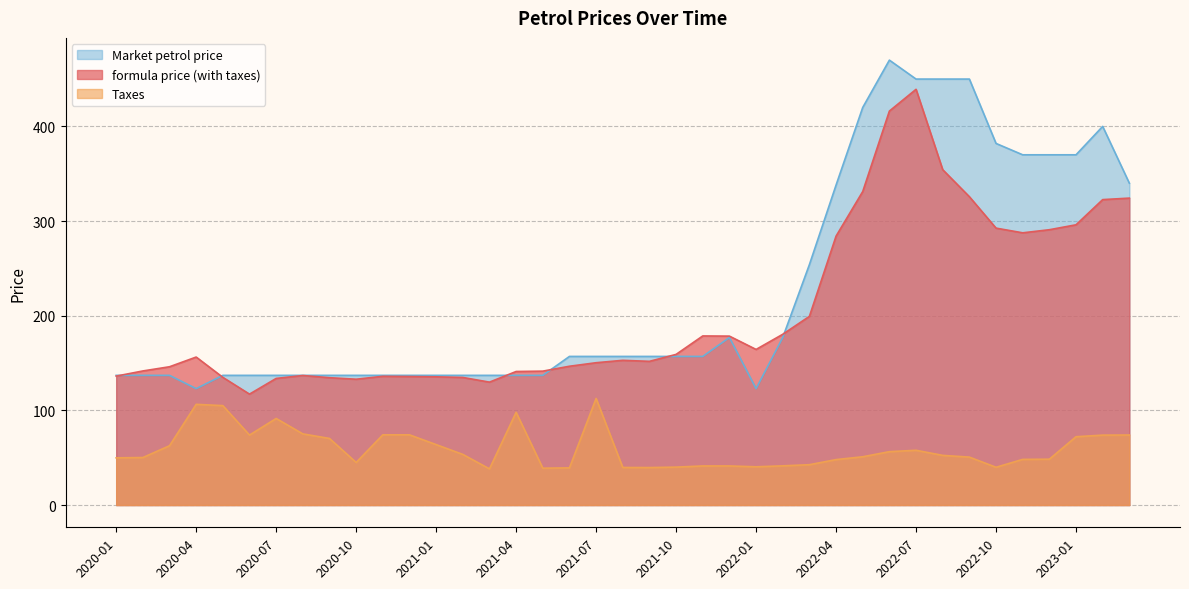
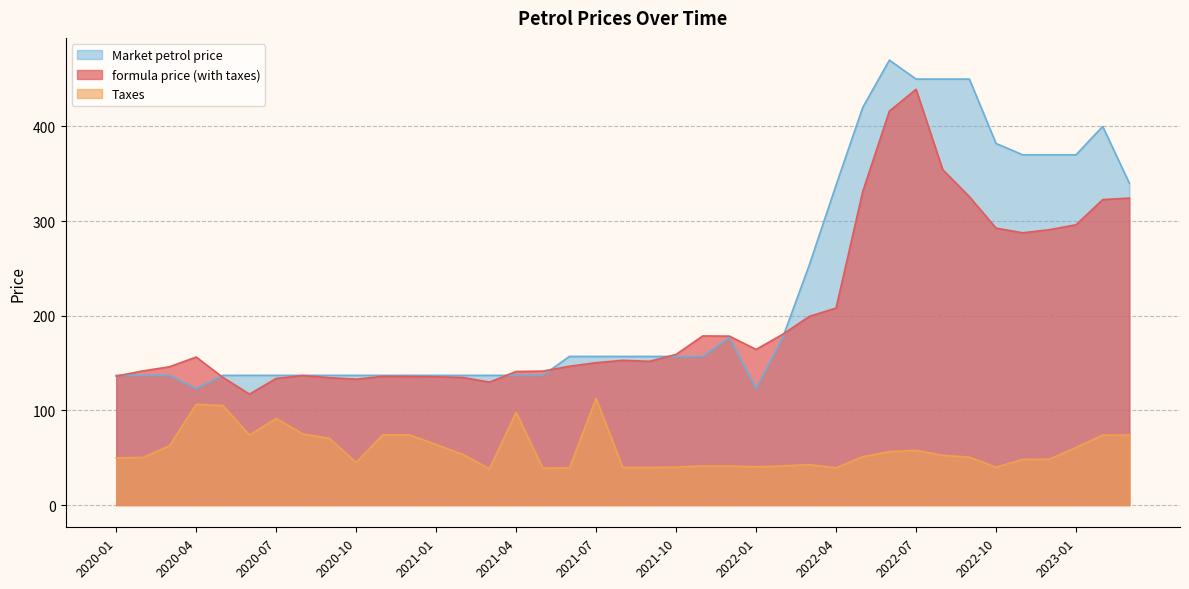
  {
    "Market petrol price": {
      "2020-04": 120,
      "2020-07": 140,
      "2020-10": 140,
      "2021-04": 140,
      "2021-07": 160,
      "2022-01": 120,
      "2022-04": 340,
      "2022-07": 450,
      "2022-10": 380,
      "2023-01": 370
    },
    "formula price (with taxes)": {
      "2020-04": 160,
      "2020-07": 130,
      "2020-10": 130,
      "2021-04": 140,
      "2021-07": 150,
      "2022-01": 160,
-     "2022-04": 280,
+     "2022-04": 210,
      "2022-07": 440,
      "2022-10": 290,
      "2023-01": 300
    },
    "Taxes": {
      "2020-01": 50,
      "2020-04": 110,
      "2020-07": 90,
      "2020-10": 40,
      "2021-01": 60,
      "2021-04": 100,
      "2021-07": 110,
      "2021-10": 40,
      "2022-01": 40,
-     "2022-04": 50,
+     "2022-04": 40,
      "2022-07": 60,
      "2022-10": 40,
-     "2023-01": 70
+     "2023-01": 60
    }
  }
